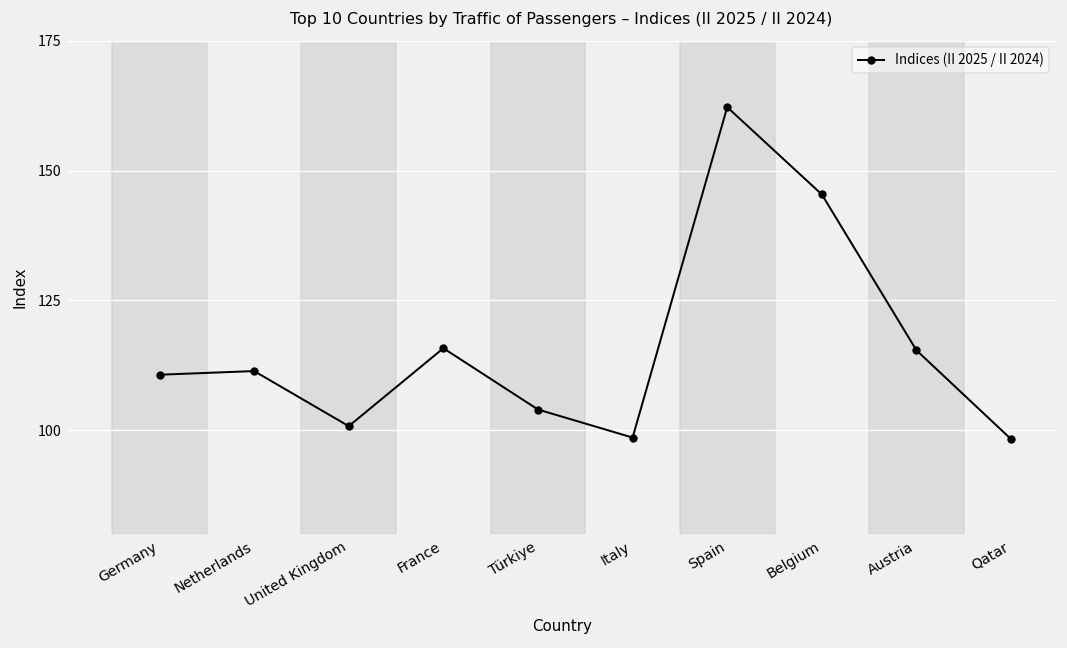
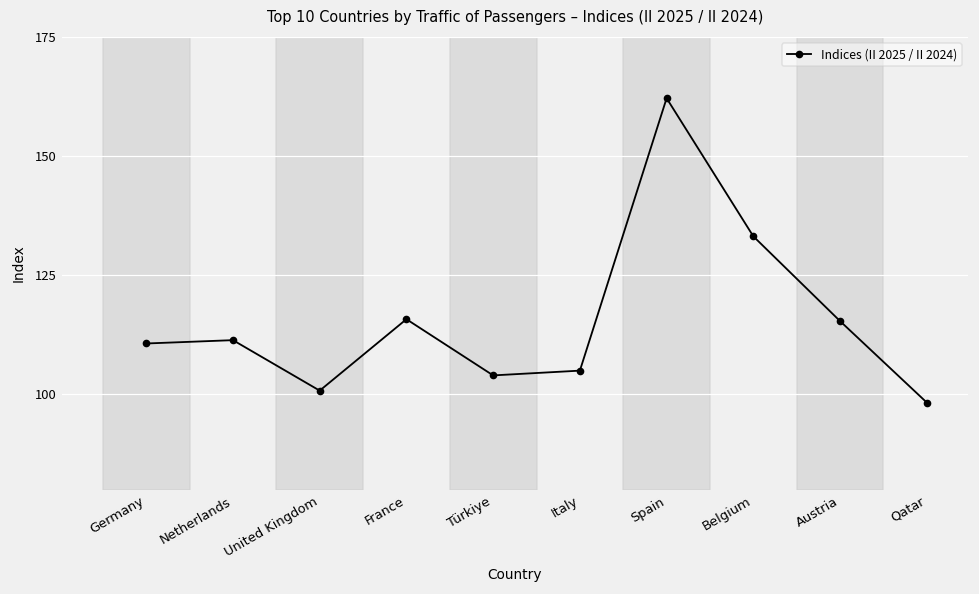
  {
    "Germany": 111,
    "Netherlands": 111,
    "United Kingdom": 101,
    "France": 116,
    "Türkiye": 104,
-   "Italy": 99,
+   "Italy": 105,
    "Spain": 162,
-   "Belgium": 145,
+   "Belgium": 133,
    "Austria": 115,
    "Qatar": 98
  }
